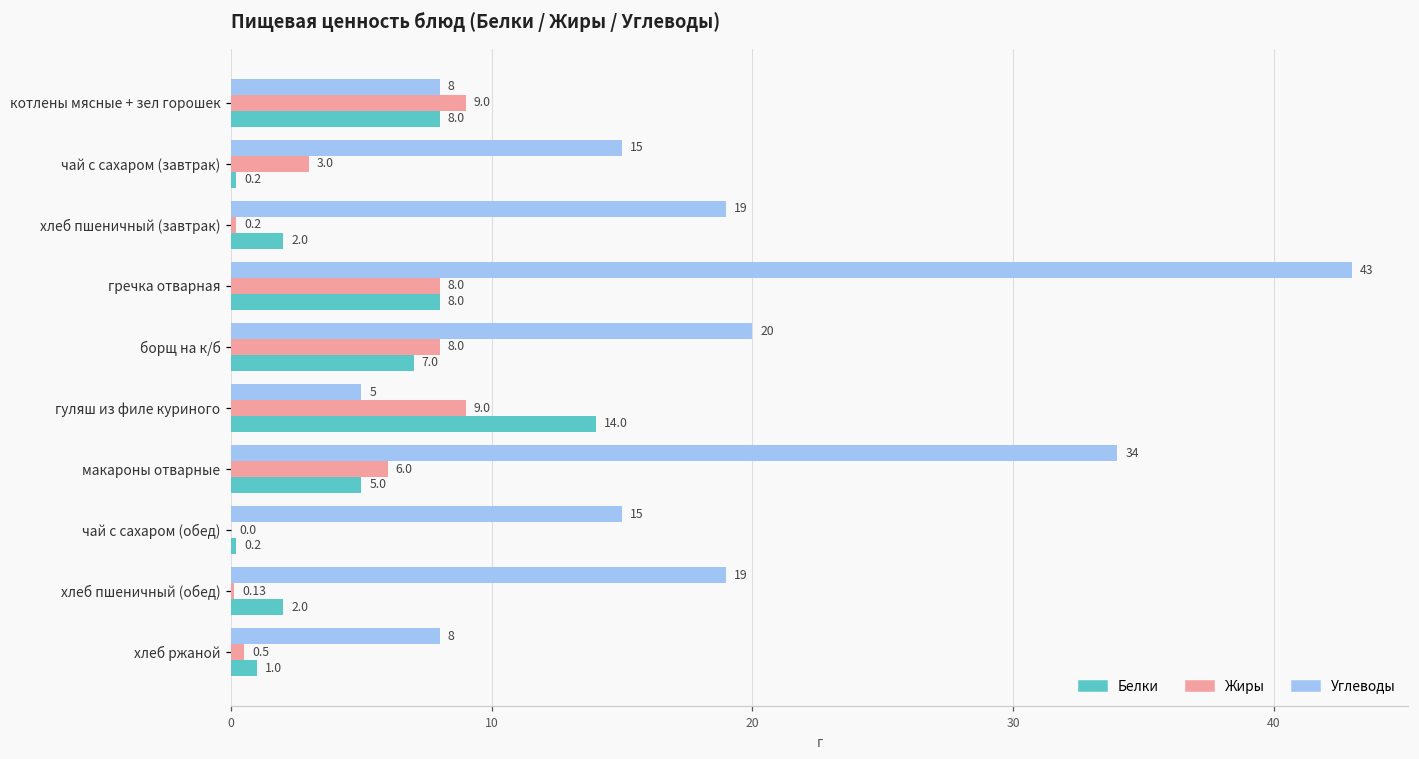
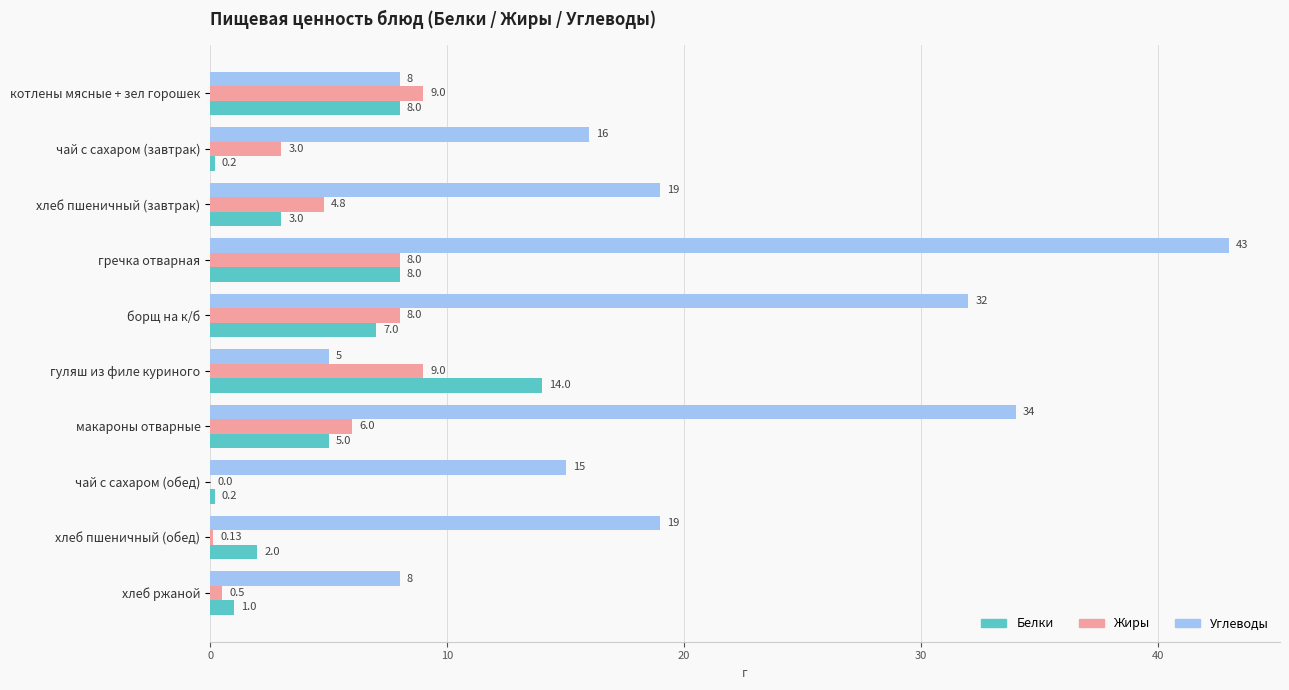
  {
    "Белки": {
      "котлены мясные + зел горошек": 8.0,
      "чай с сахаром (завтрак)": 0.2,
-     "хлеб пшеничный (завтрак)": 2.0,
+     "хлеб пшеничный (завтрак)": 3.0,
      "гречка отварная": 8.0,
      "борщ на к/б": 7.0,
      "гуляш из филе куриного": 14.0,
      "макароны отварные": 5.0,
      "чай с сахаром (обед)": 0.2,
      "хлеб пшеничный (обед)": 2.0,
      "хлеб ржаной": 1.0
    },
    "Жиры": {
      "котлены мясные + зел горошек": 9.0,
      "чай с сахаром (завтрак)": 3.0,
-     "хлеб пшеничный (завтрак)": 0.2,
+     "хлеб пшеничный (завтрак)": 4.8,
      "гречка отварная": 8.0,
      "борщ на к/б": 8.0,
      "гуляш из филе куриного": 9.0,
      "макароны отварные": 6.0,
      "чай с сахаром (обед)": 0.0,
      "хлеб пшеничный (обед)": 0.13,
      "хлеб ржаной": 0.5
    },
    "Углеводы": {
      "котлены мясные + зел горошек": 8,
-     "чай с сахаром (завтрак)": 15,
+     "чай с сахаром (завтрак)": 16,
      "хлеб пшеничный (завтрак)": 19,
      "гречка отварная": 43,
-     "борщ на к/б": 20,
+     "борщ на к/б": 32,
      "гуляш из филе куриного": 5,
      "макароны отварные": 34,
      "чай с сахаром (обед)": 15,
      "хлеб пшеничный (обед)": 19,
      "хлеб ржаной": 8
    }
  }
